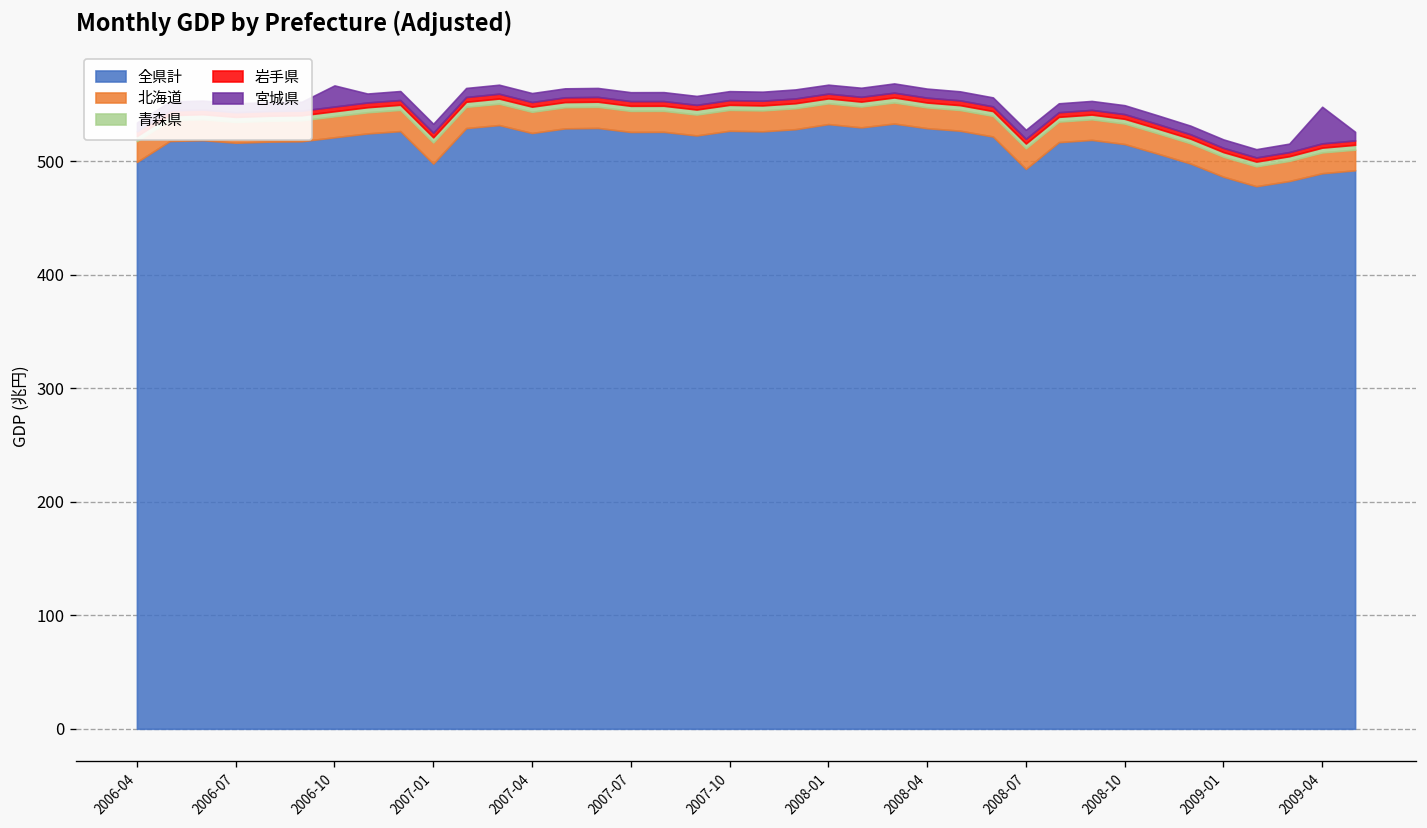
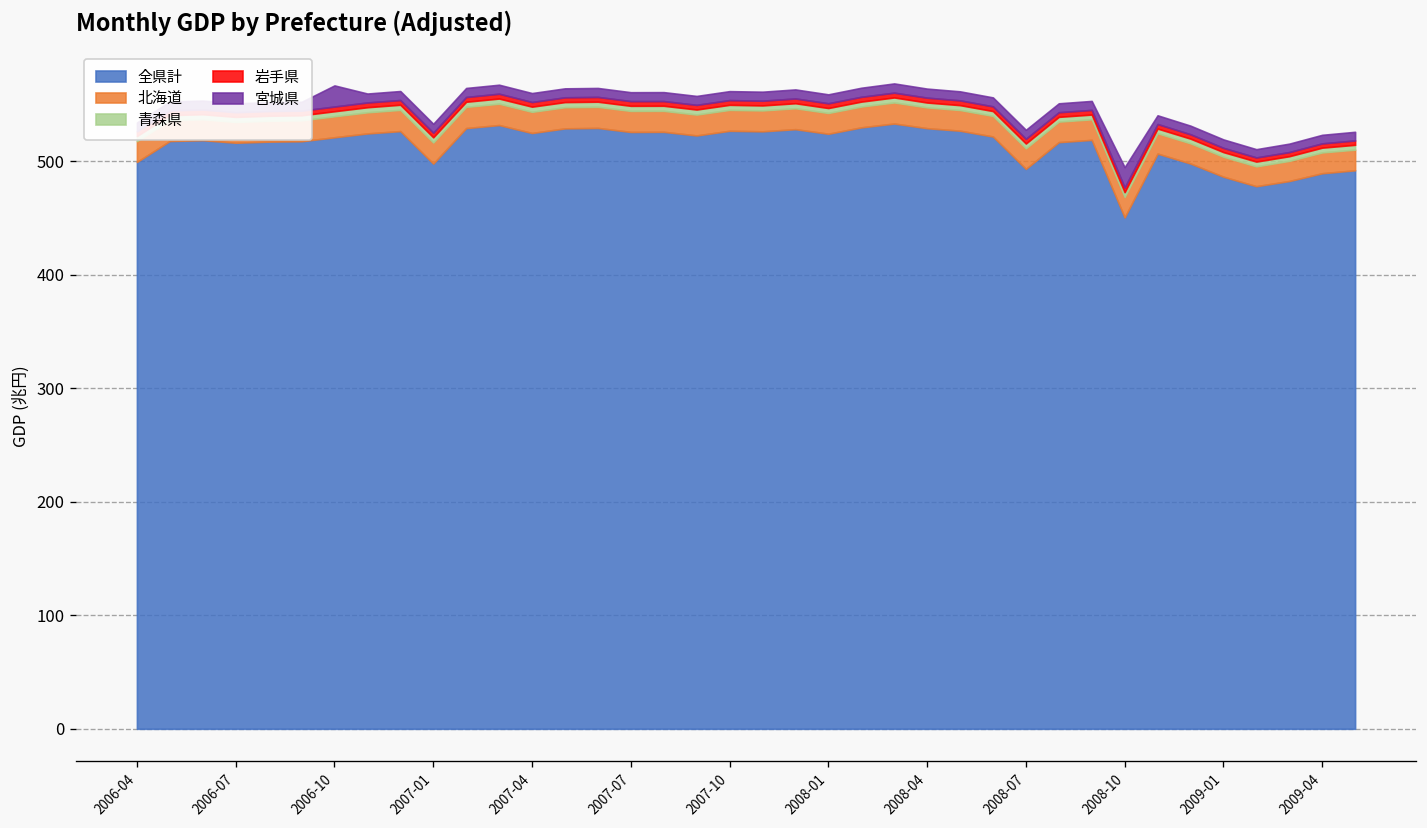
  {
    "全県計": {
      "2006-04": 500,
      "2006-10": 520,
      "2007-01": 500,
      "2007-04": 520,
      "2007-07": 530,
      "2007-10": 530,
-     "2008-01": 530,
+     "2008-01": 520,
      "2008-04": 530,
      "2008-07": 490,
-     "2008-10": 520,
+     "2008-10": 450,
      "2009-01": 490,
      "2009-04": 490
    },
    "北海道": {
      "2006-10": 20,
      "2007-01": 20,
      "2007-04": 20,
      "2007-07": 20,
      "2007-10": 20,
      "2008-01": 20,
      "2008-04": 20,
      "2008-07": 20,
      "2008-10": 20,
      "2009-01": 20,
      "2009-04": 20
    },
    "青森県": {
      "2006-10": 0,
      "2007-01": 0,
      "2007-04": 0,
      "2007-07": 0,
      "2007-10": 0,
      "2008-01": 0,
      "2008-04": 0,
      "2008-07": 0,
      "2008-10": 0,
      "2009-01": 0,
      "2009-04": 0
    },
    "岩手県": {
      "2006-10": 0,
      "2007-01": 0,
      "2007-04": 0,
      "2007-07": 0,
      "2007-10": 0,
      "2008-01": 0,
      "2008-04": 0,
      "2008-07": 0,
      "2008-10": 0,
      "2009-01": 0,
      "2009-04": 0
    },
    "宮城県": {
      "2006-10": 20,
      "2007-01": 10,
      "2007-04": 10,
      "2007-07": 10,
      "2007-10": 10,
      "2008-01": 10,
      "2008-04": 10,
      "2008-07": 10,
-     "2008-10": 10,
+     "2008-10": 20,
      "2009-01": 10,
-     "2009-04": 30
+     "2009-04": 10
    }
  }
